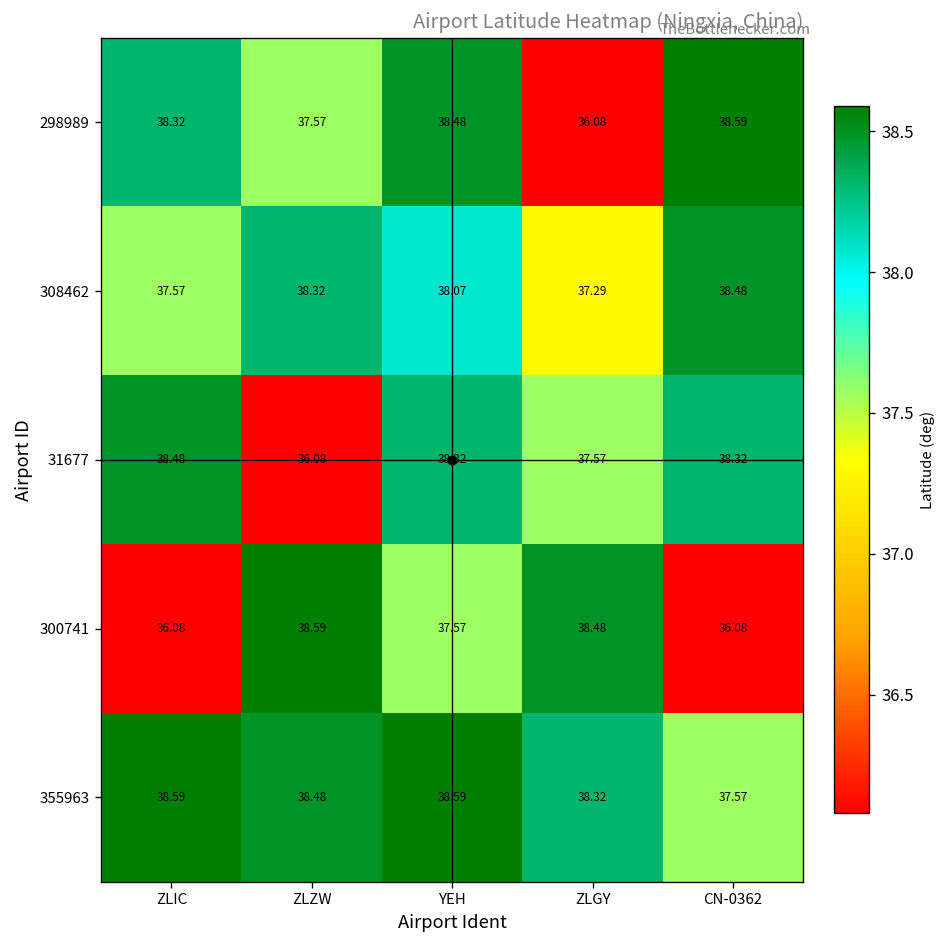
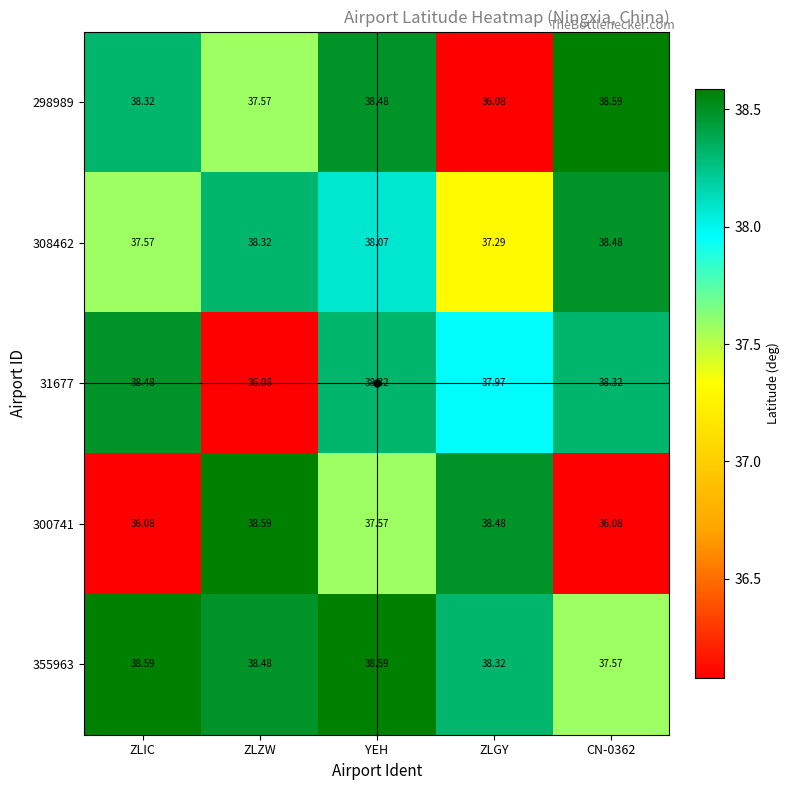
  {
    "298989": {
      "ZLIC": 38.32,
      "ZLZW": 37.57,
      "YEH": 38.48,
      "ZLGY": 36.08,
      "CN-0362": 38.59
    },
    "308462": {
      "ZLIC": 37.57,
      "ZLZW": 38.32,
      "YEH": 38.07,
      "ZLGY": 37.29,
      "CN-0362": 38.48
    },
    "31677": {
      "ZLIC": 38.48,
      "ZLZW": 36.08,
-     "ZLGY": 37.57,
+     "ZLGY": 37.97,
      "CN-0362": 38.32
    },
    "300741": {
      "ZLIC": 36.08,
      "ZLZW": 38.59,
      "YEH": 37.57,
      "ZLGY": 38.48,
      "CN-0362": 36.08
    },
    "355963": {
      "ZLIC": 38.59,
      "ZLZW": 38.48,
      "YEH": 38.59,
      "ZLGY": 38.32,
      "CN-0362": 37.57
    }
  }
